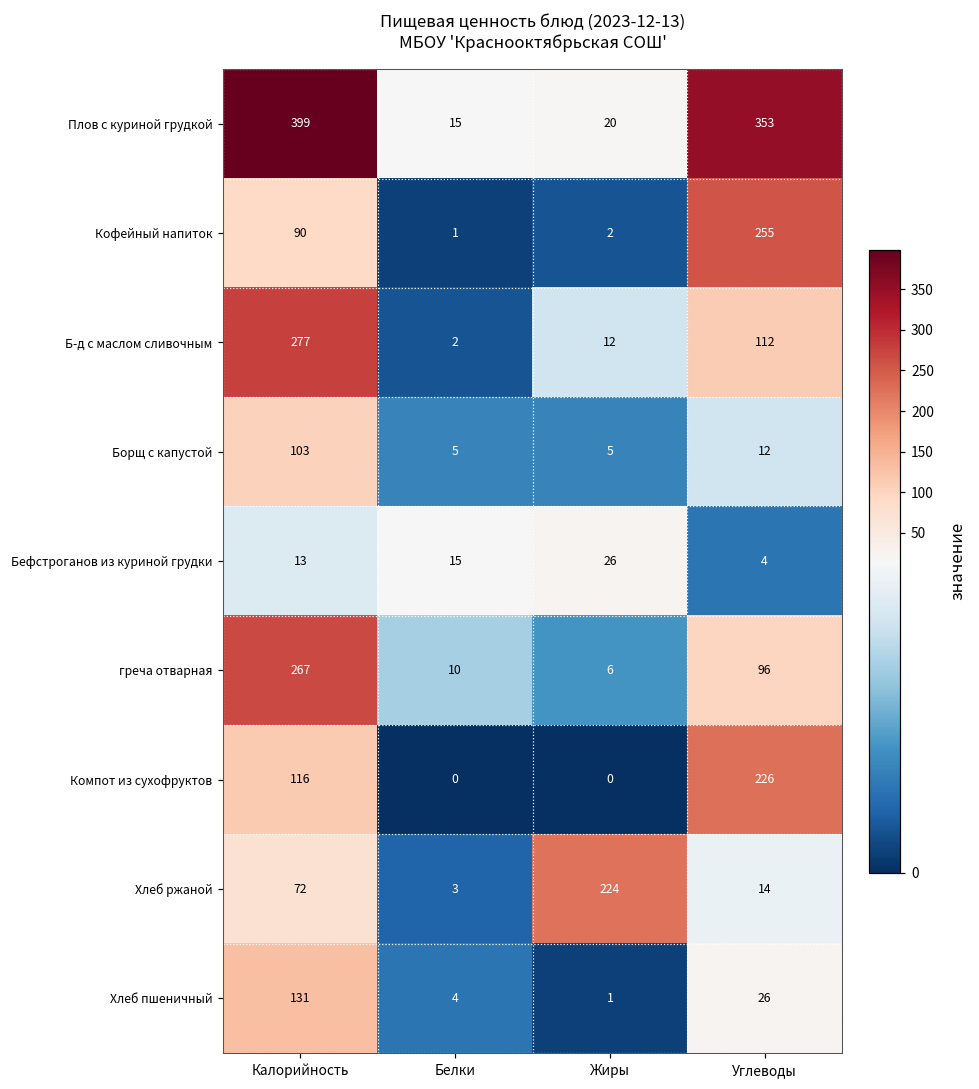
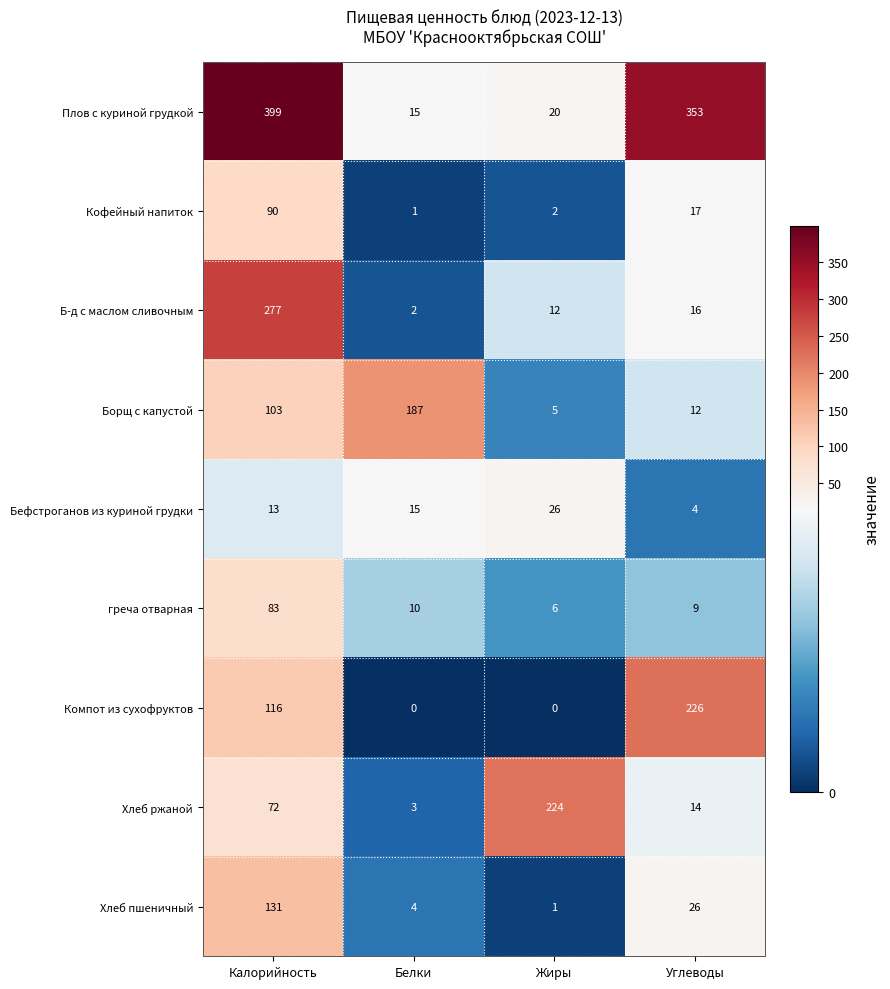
  {
    "Плов с куриной грудкой": {
      "Калорийность": 399,
      "Белки": 15,
      "Жиры": 20,
      "Углеводы": 353
    },
    "Кофейный напиток": {
      "Калорийность": 90,
      "Белки": 1,
      "Жиры": 2,
-     "Углеводы": 255
+     "Углеводы": 17
    },
    "Б-д с маслом сливочным": {
      "Калорийность": 277,
      "Белки": 2,
      "Жиры": 12,
-     "Углеводы": 112
+     "Углеводы": 16
    },
    "Борщ с капустой": {
      "Калорийность": 103,
-     "Белки": 5,
+     "Белки": 187,
      "Жиры": 5,
      "Углеводы": 12
    },
    "Бефстроганов из куриной грудки": {
      "Калорийность": 13,
      "Белки": 15,
      "Жиры": 26,
      "Углеводы": 4
    },
    "греча отварная": {
-     "Калорийность": 267,
+     "Калорийность": 83,
      "Белки": 10,
      "Жиры": 6,
-     "Углеводы": 96
+     "Углеводы": 9
    },
    "Компот из сухофруктов": {
      "Калорийность": 116,
      "Белки": 0,
      "Жиры": 0,
      "Углеводы": 226
    },
    "Хлеб ржаной": {
      "Калорийность": 72,
      "Белки": 3,
      "Жиры": 224,
      "Углеводы": 14
    },
    "Хлеб пшеничный": {
      "Калорийность": 131,
      "Белки": 4,
      "Жиры": 1,
      "Углеводы": 26
    }
  }
